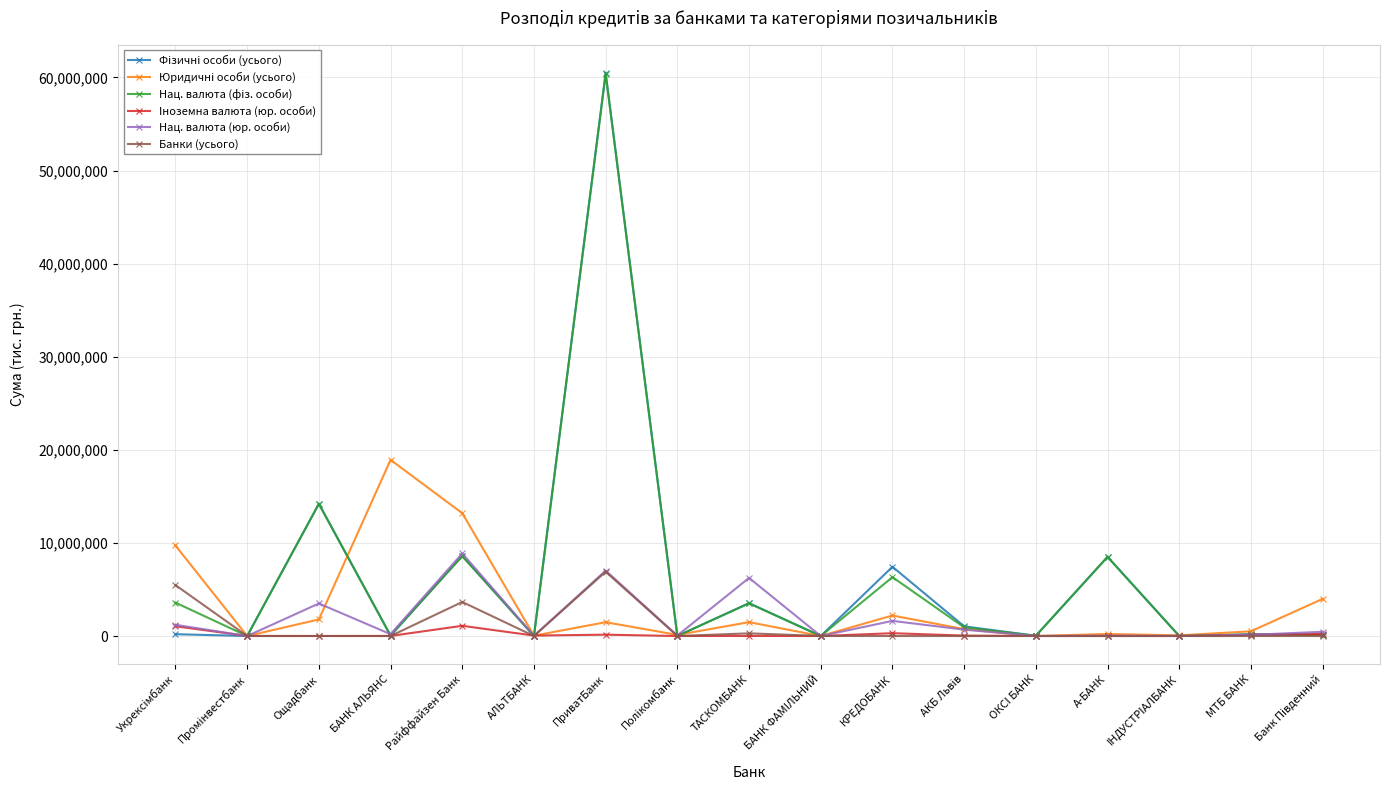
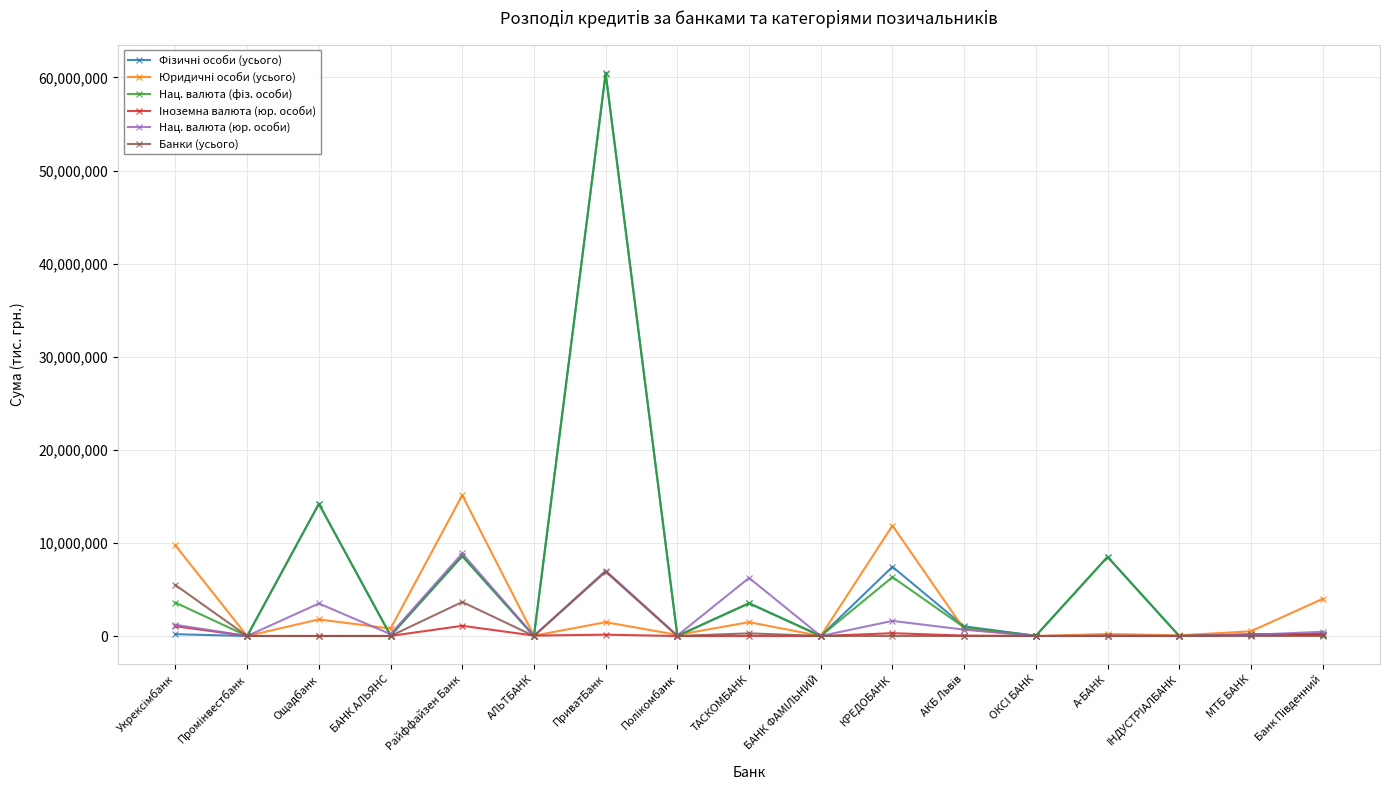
  {
    "Фізичні особи (усього)": {
      "Укрексімбанк": "0",
      "КРЕДОБАНК": "7,000,000"
    },
    "Юридичні особи (усього)": {
      "Укрексімбанк": "10,000,000",
      "Ощадбанк": "2,000,000",
-     "БАНК АЛЬЯНС": "19,000,000",
-     "Райффайзен Банк": "13,000,000",
+     "БАНК АЛЬЯНС": "1,000,000",
+     "Райффайзен Банк": "15,000,000",
      "ПриватБанк": "1,000,000",
      "ТАСКОМБАНК": "1,000,000",
-     "КРЕДОБАНК": "2,000,000",
+     "КРЕДОБАНК": "12,000,000",
      "МТБ БАНК": "1,000,000",
      "Банк Південний": "4,000,000"
    },
    "Нац. валюта (фіз. особи)": {
      "Укрексімбанк": "4,000,000",
      "КРЕДОБАНК": "6,000,000"
    },
    "Іноземна валюта (юр. особи)": {
      "Райффайзен Банк": "1,000,000",
      "ПриватБанк": "0",
      "ТАСКОМБАНК": "0",
      "КРЕДОБАНК": "0"
    },
    "Нац. валюта (юр. особи)": {
      "Ощадбанк": "3,000,000",
      "ТАСКОМБАНК": "6,000,000",
      "КРЕДОБАНК": "2,000,000"
    },
    "Банки (усього)": {
      "Укрексімбанк": "5,000,000",
      "Райффайзен Банк": "4,000,000",
      "ТАСКОМБАНК": "0",
      "КРЕДОБАНК": "0"
    }
  }
